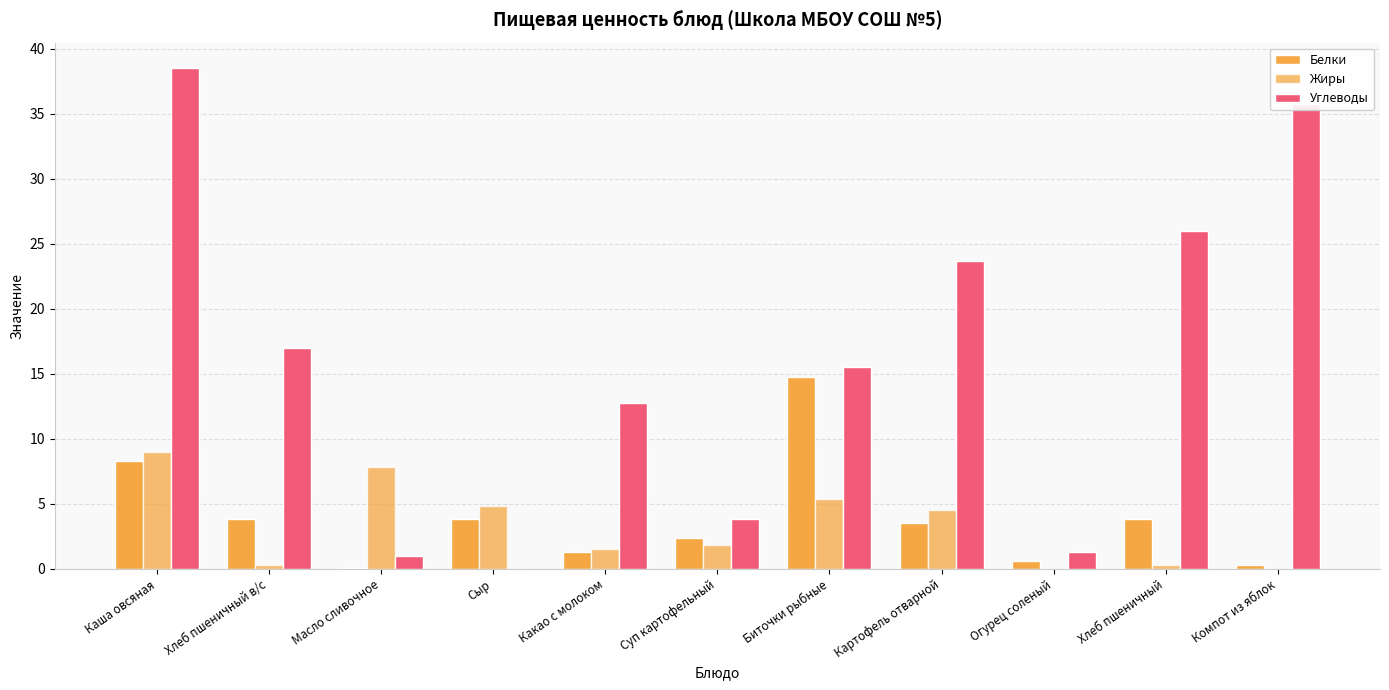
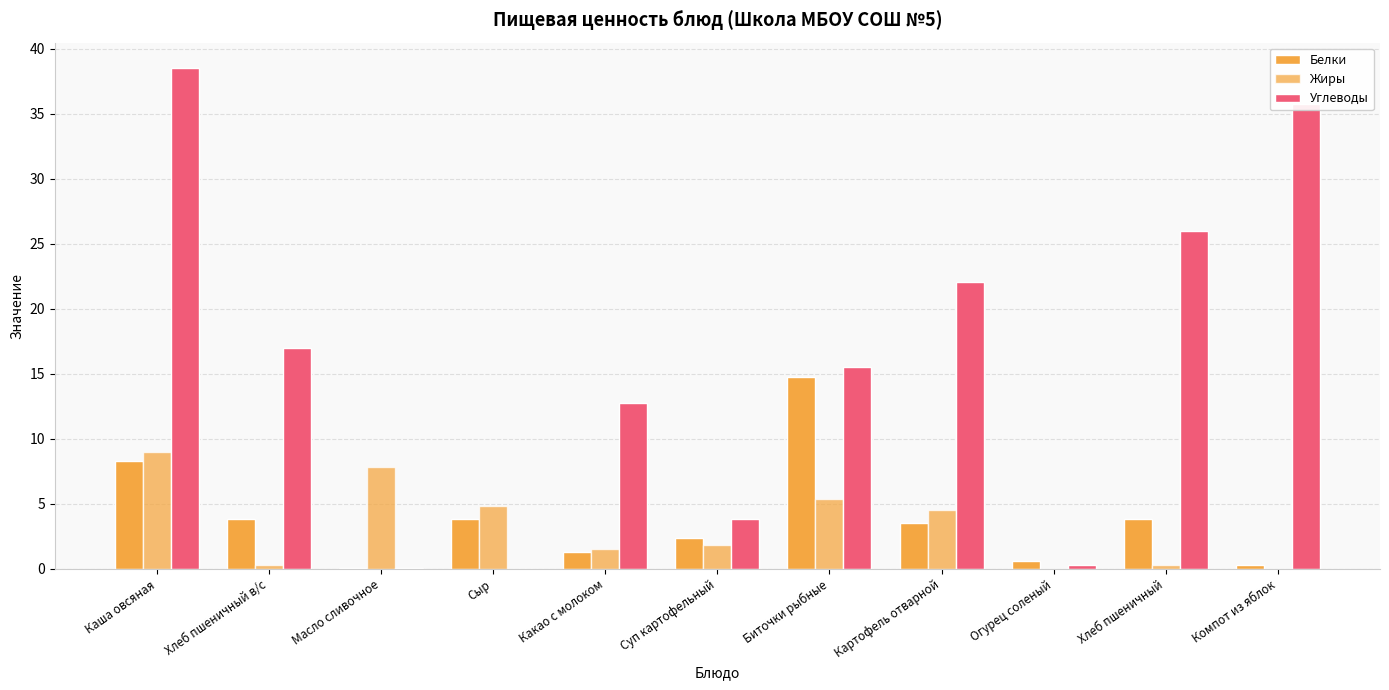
  {
    "Углеводы": {
      "Каша овсяная": 38.6,
      "Хлеб пшеничный в/с": 17.0,
-     "Масло сливочное": 1.0,
+     "Масло сливочное": 0.1,
      "Сыр": 0.0,
      "Какао с молоком": 12.8,
      "Суп картофельный": 3.8,
      "Биточки рыбные": 15.5,
-     "Картофель отварной": 23.7,
-     "Огурец соленый": 1.3,
+     "Картофель отварной": 22.1,
+     "Огурец соленый": 0.3,
      "Хлеб пшеничный": 26.0
    }
  }
